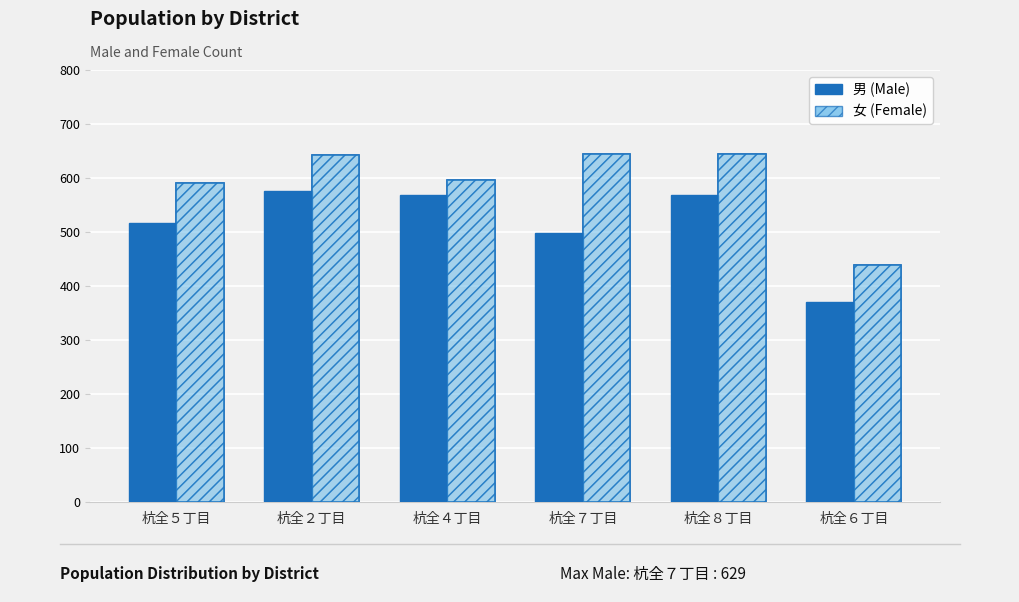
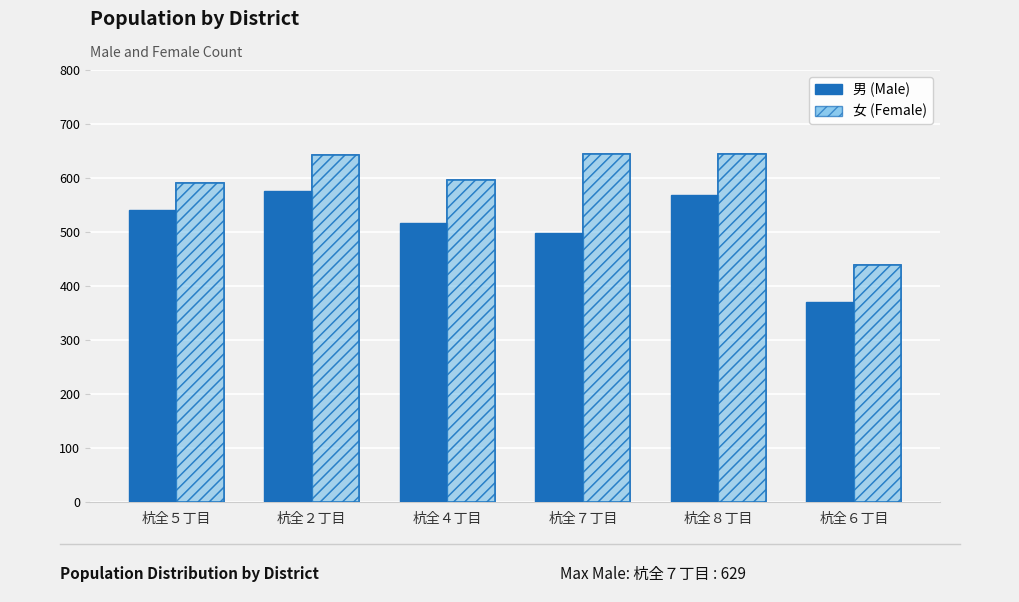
  {
    "男 (Male)": {
-     "杭全５丁目": 520,
+     "杭全５丁目": 540,
      "杭全２丁目": 580,
-     "杭全４丁目": 570,
+     "杭全４丁目": 520,
      "杭全７丁目": 500,
      "杭全８丁目": 570,
      "杭全６丁目": 370
    }
  }
